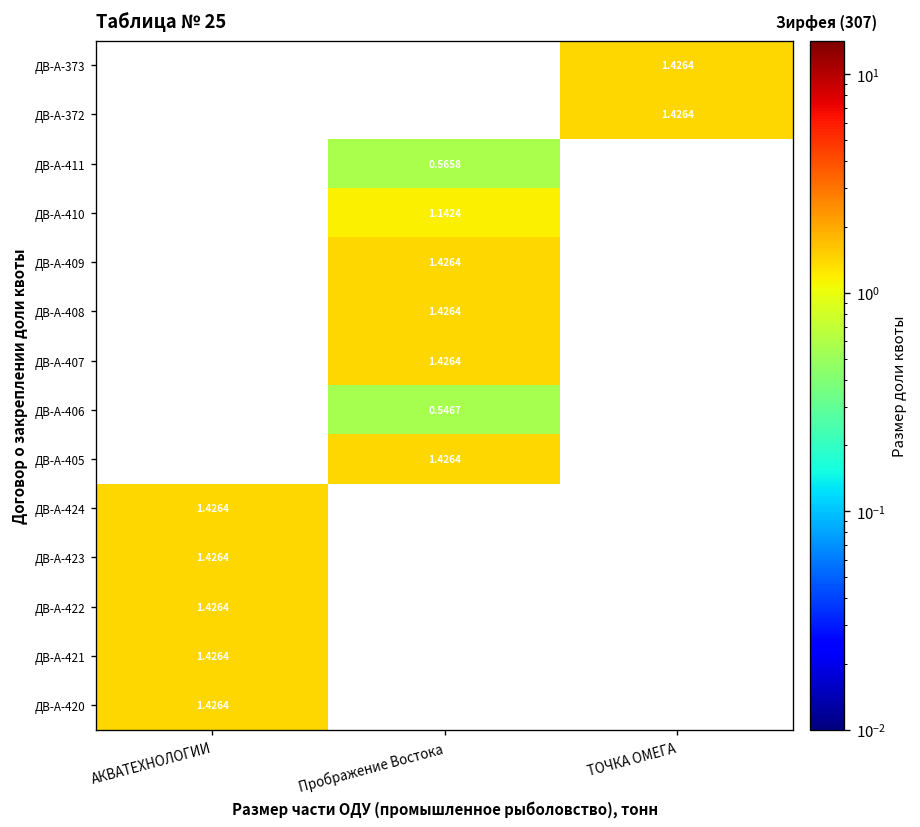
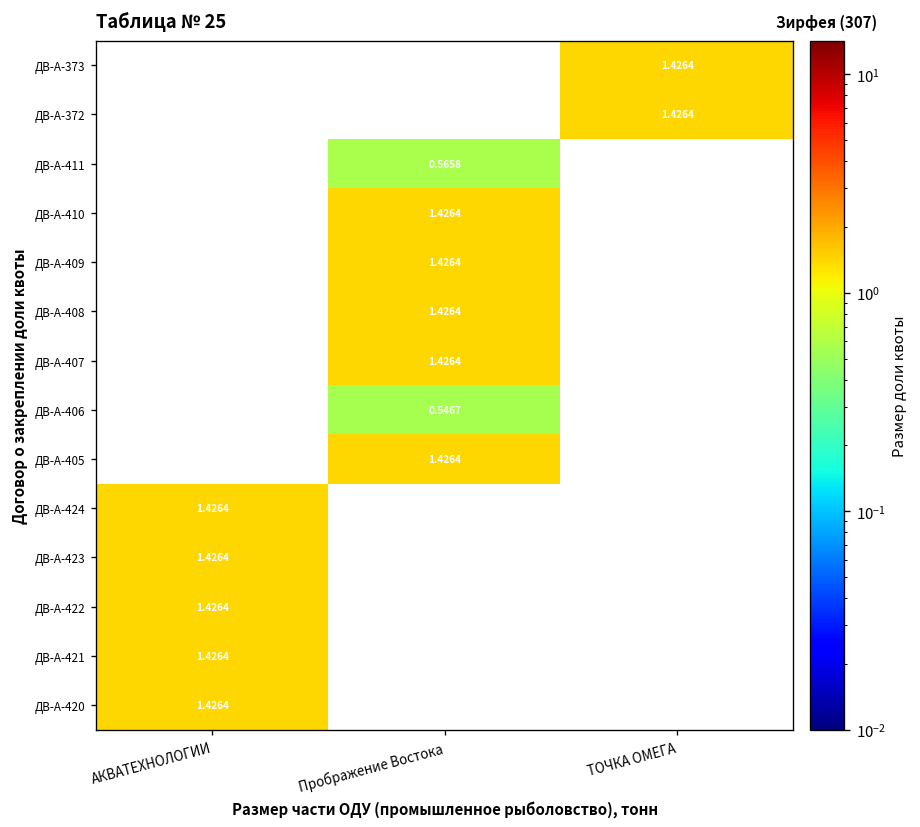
  {
    "ДВ-А-373": {
      "ТОЧКА ОМЕГА": 1.4264
    },
    "ДВ-А-372": {
      "ТОЧКА ОМЕГА": 1.4264
    },
    "ДВ-А-411": {
      "Прображение Востока": 0.5658
    },
    "ДВ-А-410": {
-     "Прображение Востока": 1.1424
+     "Прображение Востока": 1.4264
    },
    "ДВ-А-409": {
      "Прображение Востока": 1.4264
    },
    "ДВ-А-408": {
      "Прображение Востока": 1.4264
    },
    "ДВ-А-407": {
      "Прображение Востока": 1.4264
    },
    "ДВ-А-406": {
      "Прображение Востока": 0.5467
    },
    "ДВ-А-405": {
      "Прображение Востока": 1.4264
    },
    "ДВ-А-424": {
      "АКВАТЕХНОЛОГИИ": 1.4264
    },
    "ДВ-А-423": {
      "АКВАТЕХНОЛОГИИ": 1.4264
    },
    "ДВ-А-422": {
      "АКВАТЕХНОЛОГИИ": 1.4264
    },
    "ДВ-А-421": {
      "АКВАТЕХНОЛОГИИ": 1.4264
    },
    "ДВ-А-420": {
      "АКВАТЕХНОЛОГИИ": 1.4264
    }
  }
